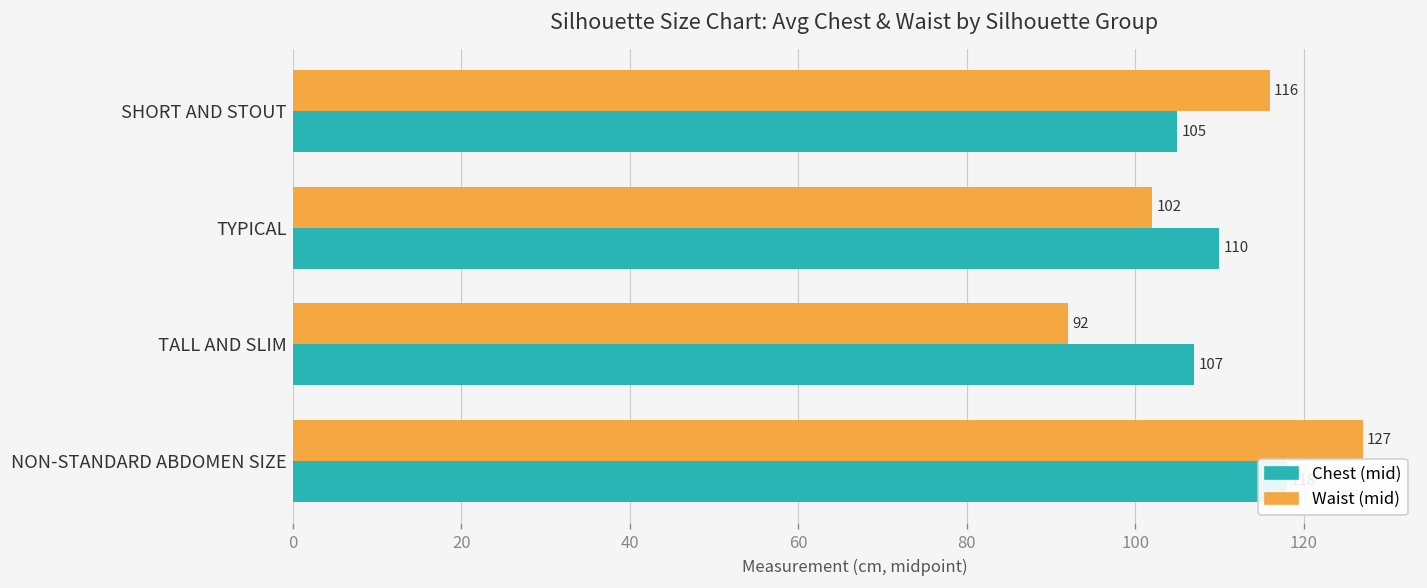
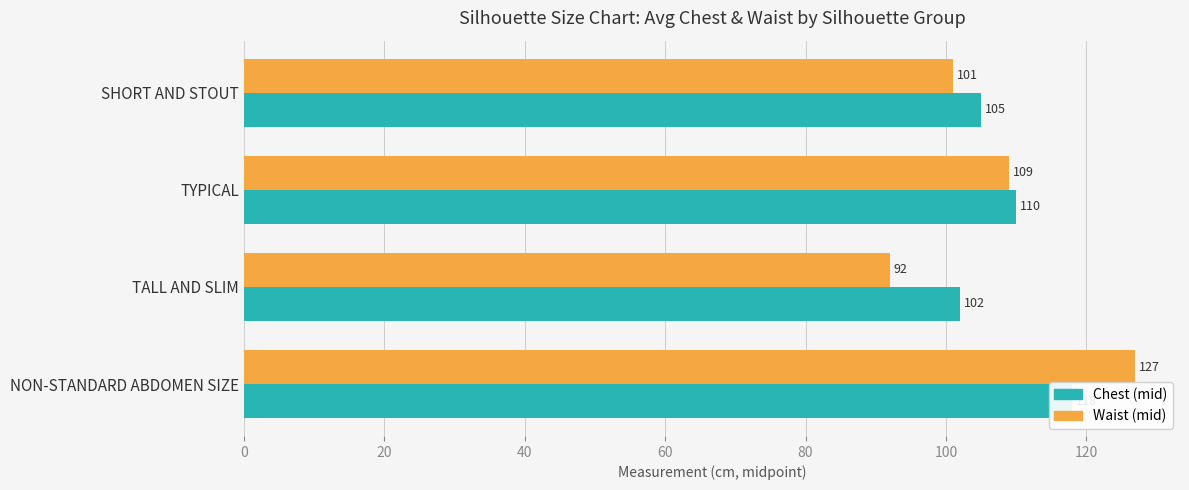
  {
    "Chest (mid)": {
      "SHORT AND STOUT": 105,
      "TYPICAL": 110,
-     "TALL AND SLIM": 107
+     "TALL AND SLIM": 102
    },
    "Waist (mid)": {
-     "SHORT AND STOUT": 116,
-     "TYPICAL": 102,
+     "SHORT AND STOUT": 101,
+     "TYPICAL": 109,
      "TALL AND SLIM": 92,
      "NON-STANDARD ABDOMEN SIZE": 127
    }
  }
